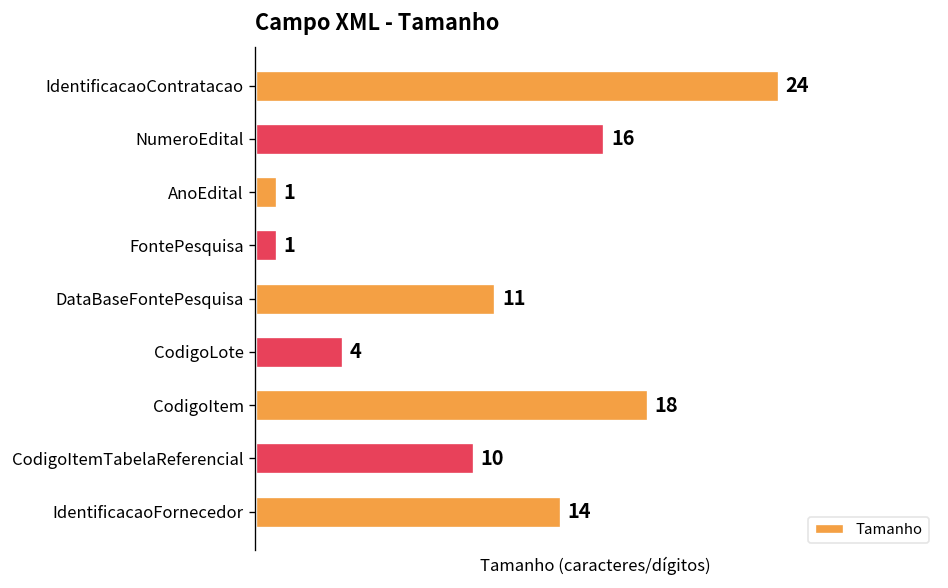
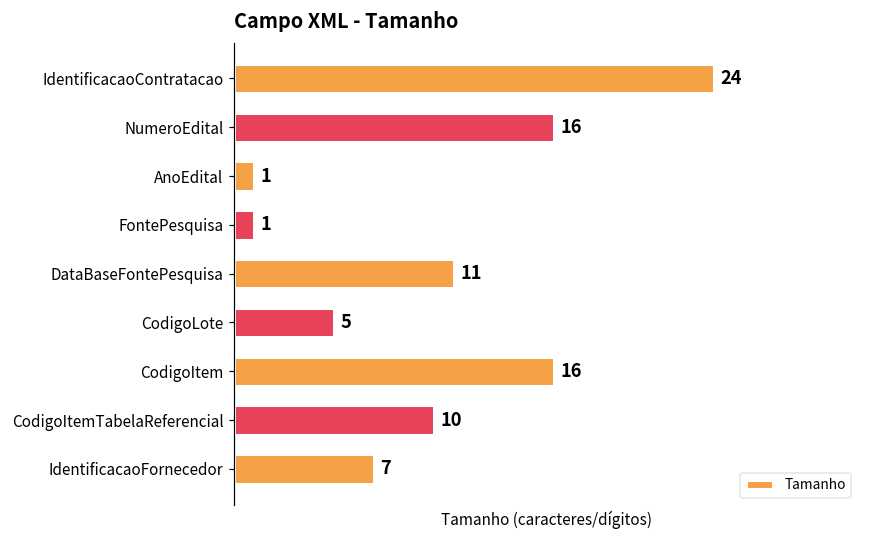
  {
    "IdentificacaoContratacao": 24,
    "NumeroEdital": 16,
    "AnoEdital": 1,
    "FontePesquisa": 1,
    "DataBaseFontePesquisa": 11,
-   "CodigoLote": 4,
-   "CodigoItem": 18,
+   "CodigoLote": 5,
+   "CodigoItem": 16,
    "CodigoItemTabelaReferencial": 10,
-   "IdentificacaoFornecedor": 14
+   "IdentificacaoFornecedor": 7
  }
